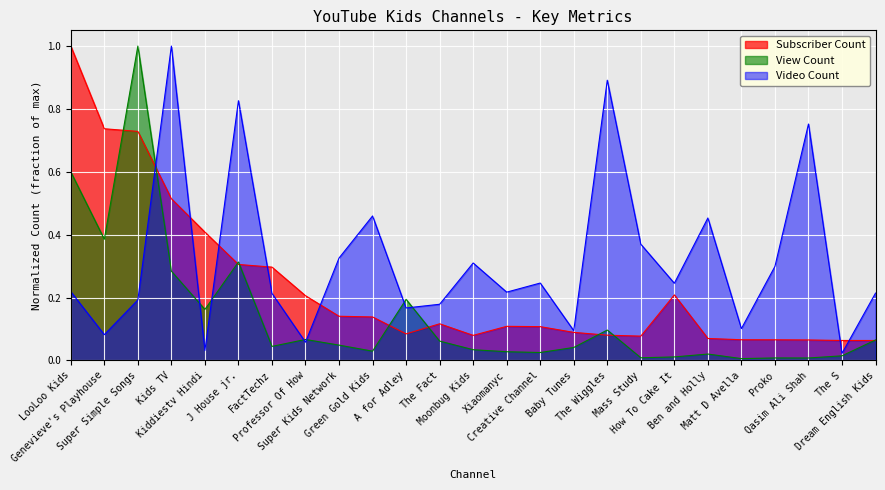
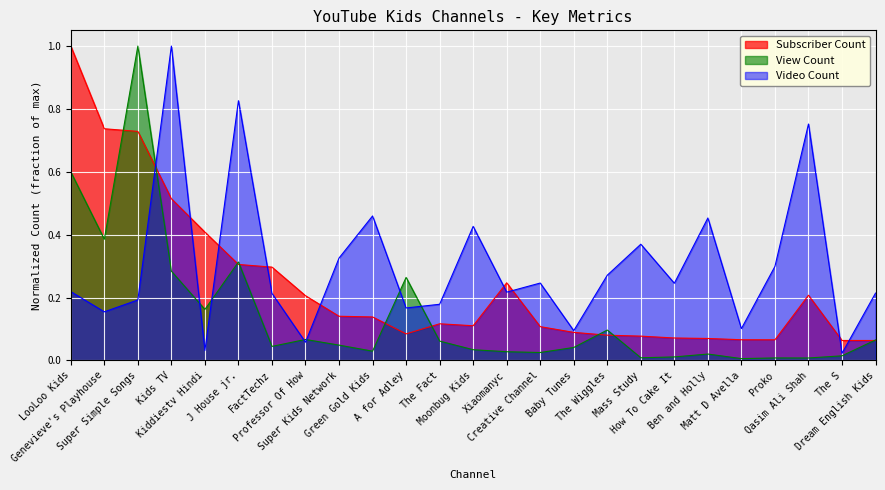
  {
    "Subscriber Count": {
      "LooLoo Kids": 1.00,
      "Genevieve's Playhouse": 0.74,
      "Super Simple Songs": 0.73,
      "Kids TV": 0.51,
      "Kiddiestv Hindi": 0.41,
      "FactTechz": 0.30,
      "Professor Of How": 0.21,
      "Super Kids Network": 0.14,
      "Green Gold Kids": 0.14,
      "A for Adley": 0.08,
      "The Fact": 0.12,
-     "Moonbug Kids": 0.08,
-     "Xiaomanyc": 0.11,
+     "Moonbug Kids": 0.11,
+     "Xiaomanyc": 0.25,
      "Creative Channel": 0.11,
      "The Wiggles": 0.08,
      "Mass Study": 0.08,
-     "How To Cake It": 0.21,
+     "How To Cake It": 0.07,
      "Ben and Holly": 0.07,
      "Matt D Avella": 0.07,
      "Proko": 0.07,
-     "Qasim Ali Shah": 0.07,
+     "Qasim Ali Shah": 0.21,
      "The S": 0.06
    },
    "View Count": {
      "LooLoo Kids": 0.60,
      "Genevieve's Playhouse": 0.39,
      "Super Simple Songs": 1.00,
      "Kids TV": 0.28,
      "Kiddiestv Hindi": 0.16,
      "FactTechz": 0.04,
      "Professor Of How": 0.07,
      "Super Kids Network": 0.05,
      "Green Gold Kids": 0.03,
-     "A for Adley": 0.19,
+     "A for Adley": 0.26,
      "The Fact": 0.06,
      "Moonbug Kids": 0.03,
      "Xiaomanyc": 0.03,
      "Creative Channel": 0.03,
      "Baby Tunes": 0.04,
      "The Wiggles": 0.10,
      "Mass Study": 0.01,
      "How To Cake It": 0.01,
      "Ben and Holly": 0.02,
      "Matt D Avella": 0.01,
      "Proko": 0.01,
      "Qasim Ali Shah": 0.01
    },
    "Video Count": {
      "LooLoo Kids": 0.22,
-     "Genevieve's Playhouse": 0.08,
+     "Genevieve's Playhouse": 0.15,
      "Super Simple Songs": 0.19,
      "Kids TV": 1.00,
      "Kiddiestv Hindi": 0.03,
      "J House jr.": 0.83,
      "FactTechz": 0.21,
      "Professor Of How": 0.06,
      "Super Kids Network": 0.33,
      "Green Gold Kids": 0.46,
      "A for Adley": 0.17,
      "The Fact": 0.18,
-     "Moonbug Kids": 0.31,
+     "Moonbug Kids": 0.43,
      "Xiaomanyc": 0.22,
      "Creative Channel": 0.25,
-     "The Wiggles": 0.89,
+     "The Wiggles": 0.27,
      "Mass Study": 0.37,
      "How To Cake It": 0.25,
      "Ben and Holly": 0.45,
      "Matt D Avella": 0.10,
      "Proko": 0.30,
      "Qasim Ali Shah": 0.75,
      "Dream English Kids": 0.21
    }
  }
